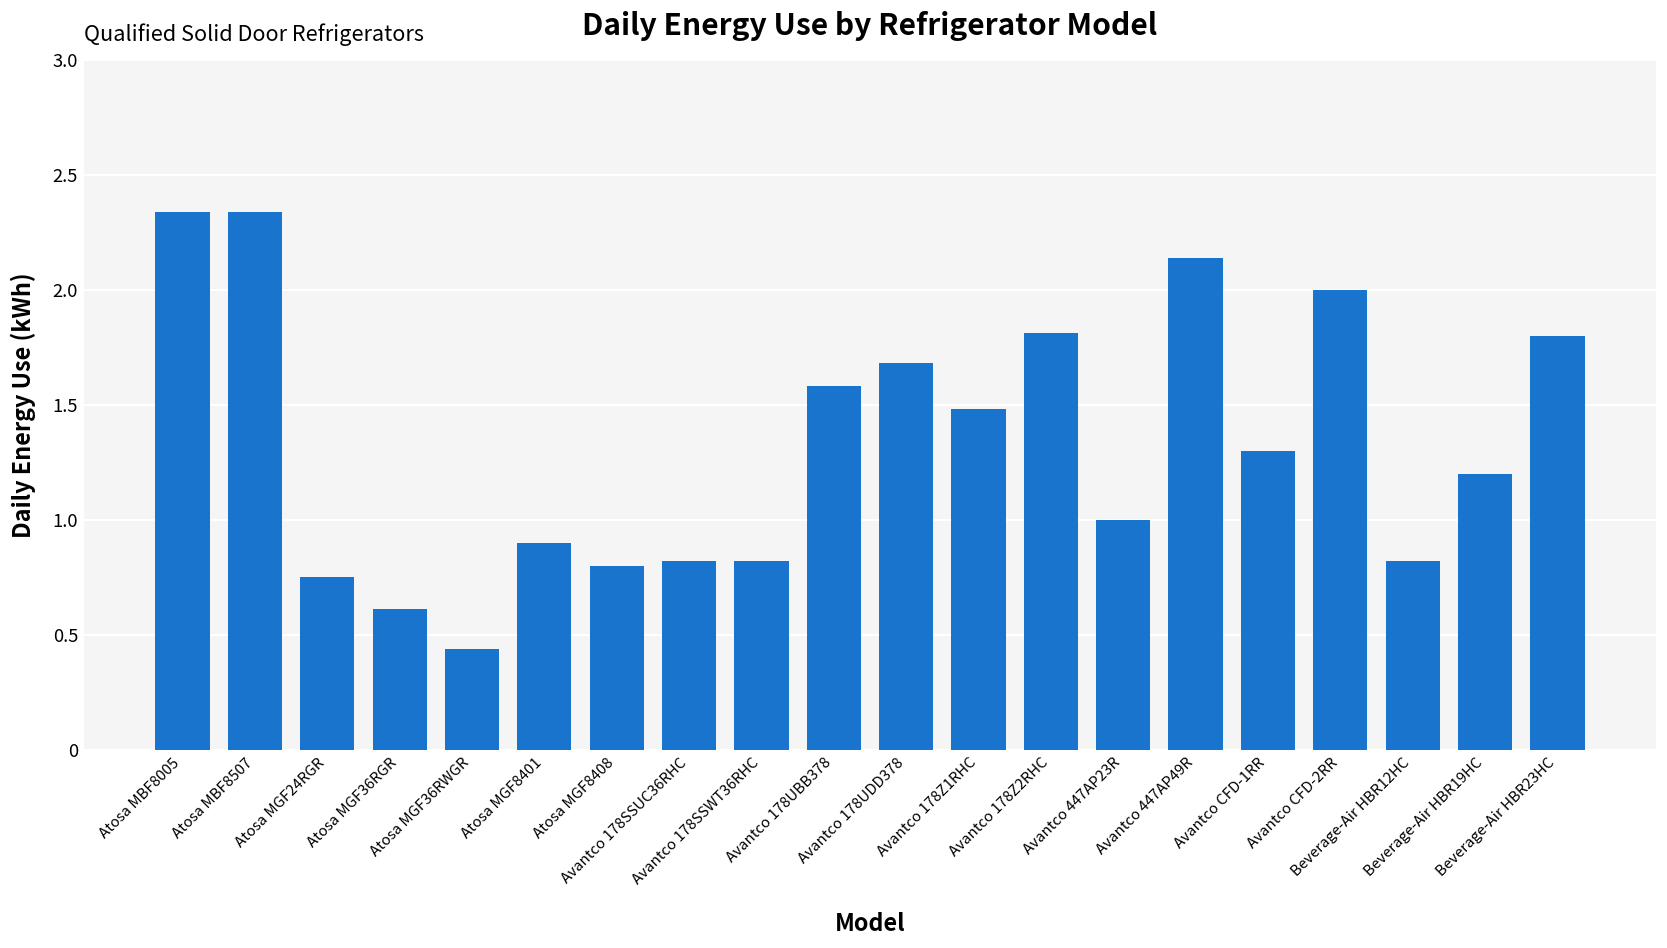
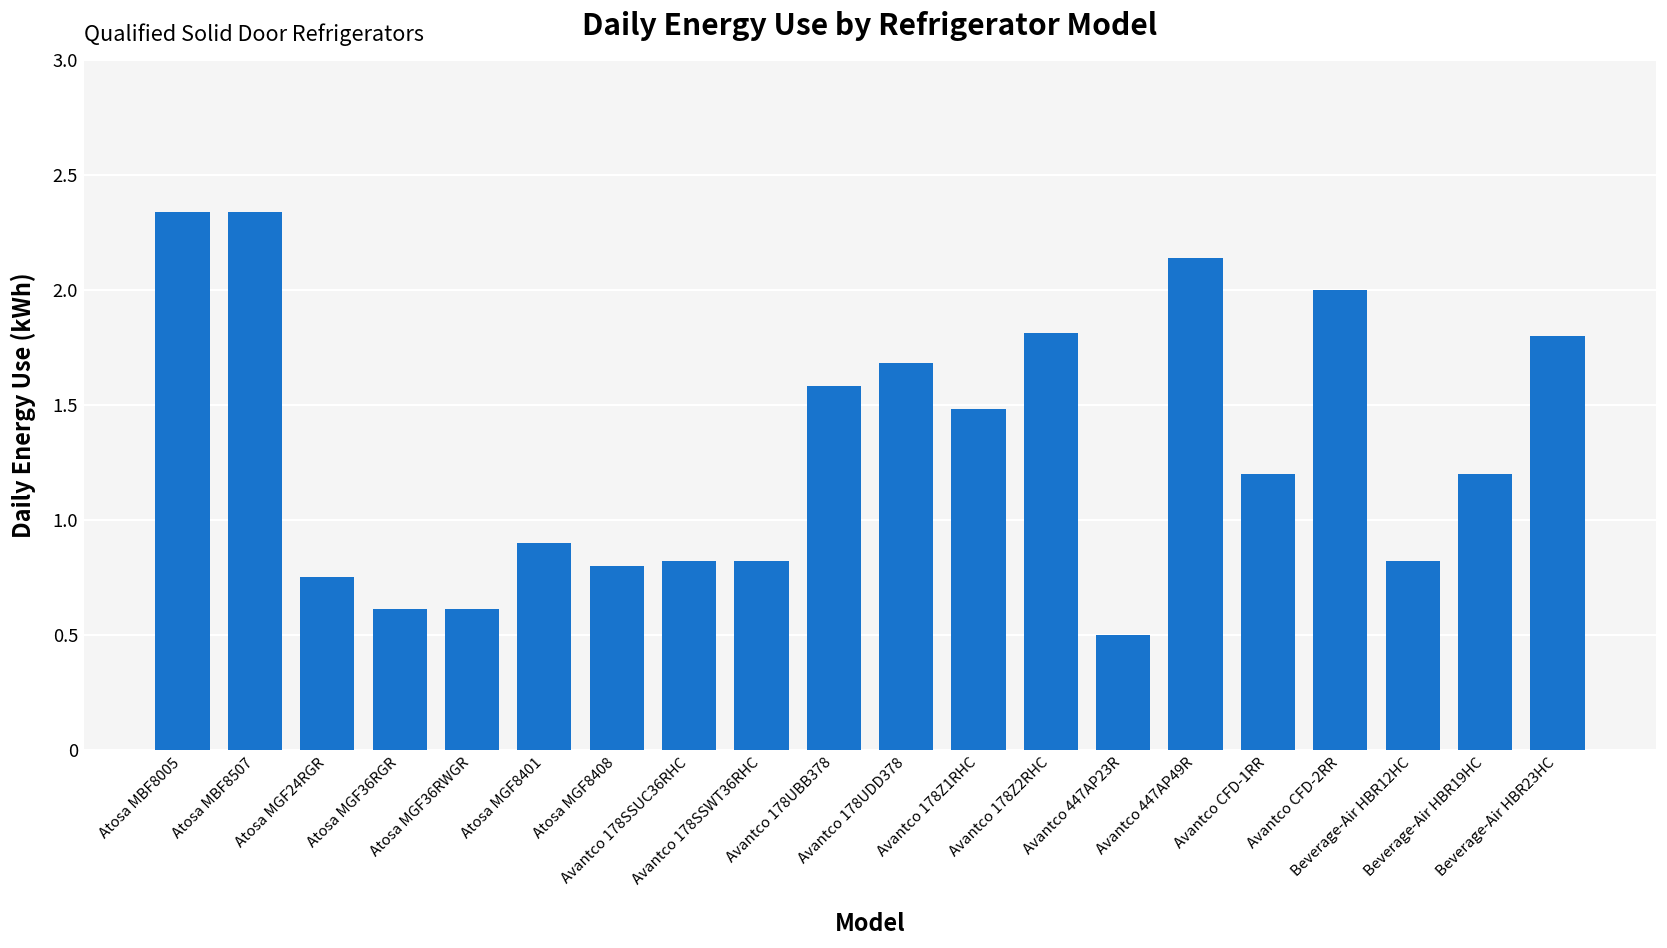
  {
    "Atosa MBF8005": 2.34,
    "Atosa MBF8507": 2.34,
    "Atosa MGF24RGR": 0.75,
    "Atosa MGF36RGR": 0.61,
-   "Atosa MGF36RWGR": 0.44,
+   "Atosa MGF36RWGR": 0.61,
    "Atosa MGF8401": 0.90,
    "Atosa MGF8408": 0.80,
    "Avantco 178SSUC36RHC": 0.82,
    "Avantco 178SSWT36RHC": 0.82,
    "Avantco 178UBB378": 1.58,
    "Avantco 178UDD378": 1.68,
    "Avantco 178Z1RHC": 1.48,
    "Avantco 178Z2RHC": 1.81,
-   "Avantco 447AP23R": 1.0,
+   "Avantco 447AP23R": 0.5,
    "Avantco 447AP49R": 2.14,
-   "Avantco CFD-1RR": 1.3,
+   "Avantco CFD-1RR": 1.2,
    "Avantco CFD-2RR": 2.00,
    "Beverage-Air HBR12HC": 0.82,
    "Beverage-Air HBR19HC": 1.20,
    "Beverage-Air HBR23HC": 1.80
  }
